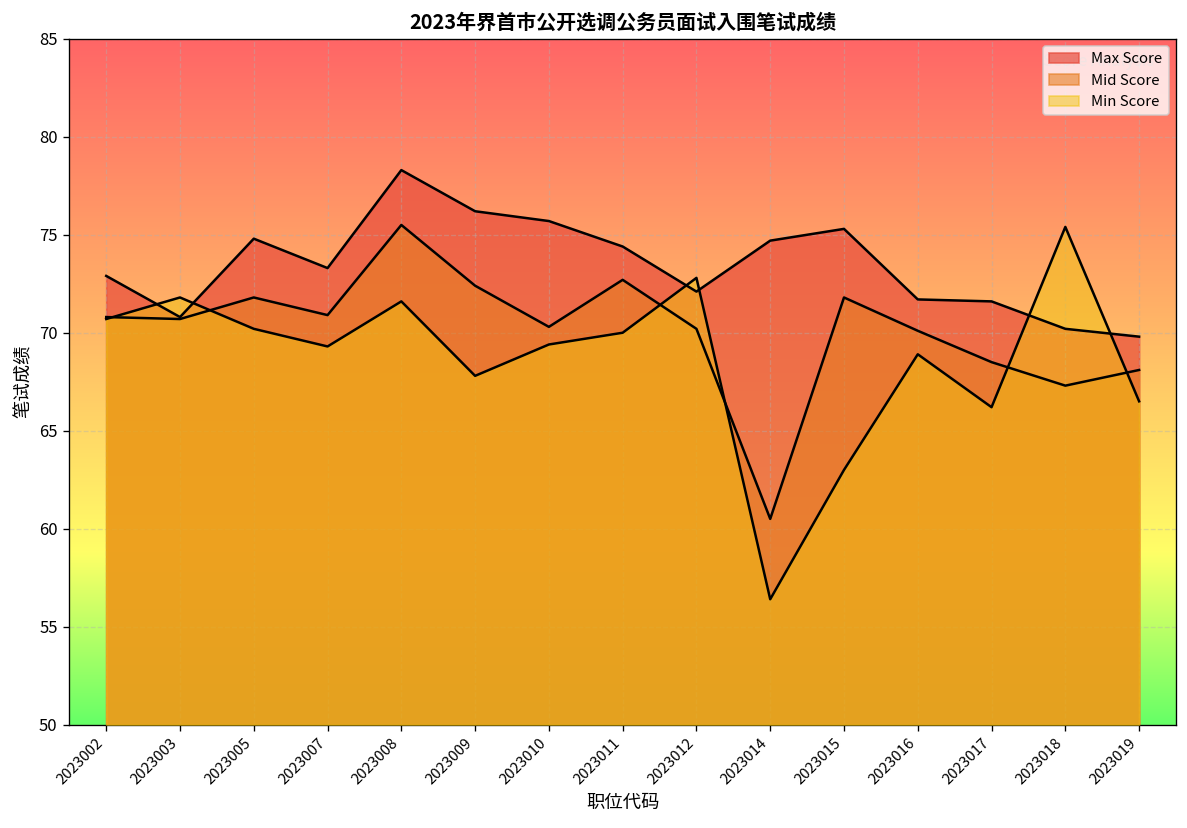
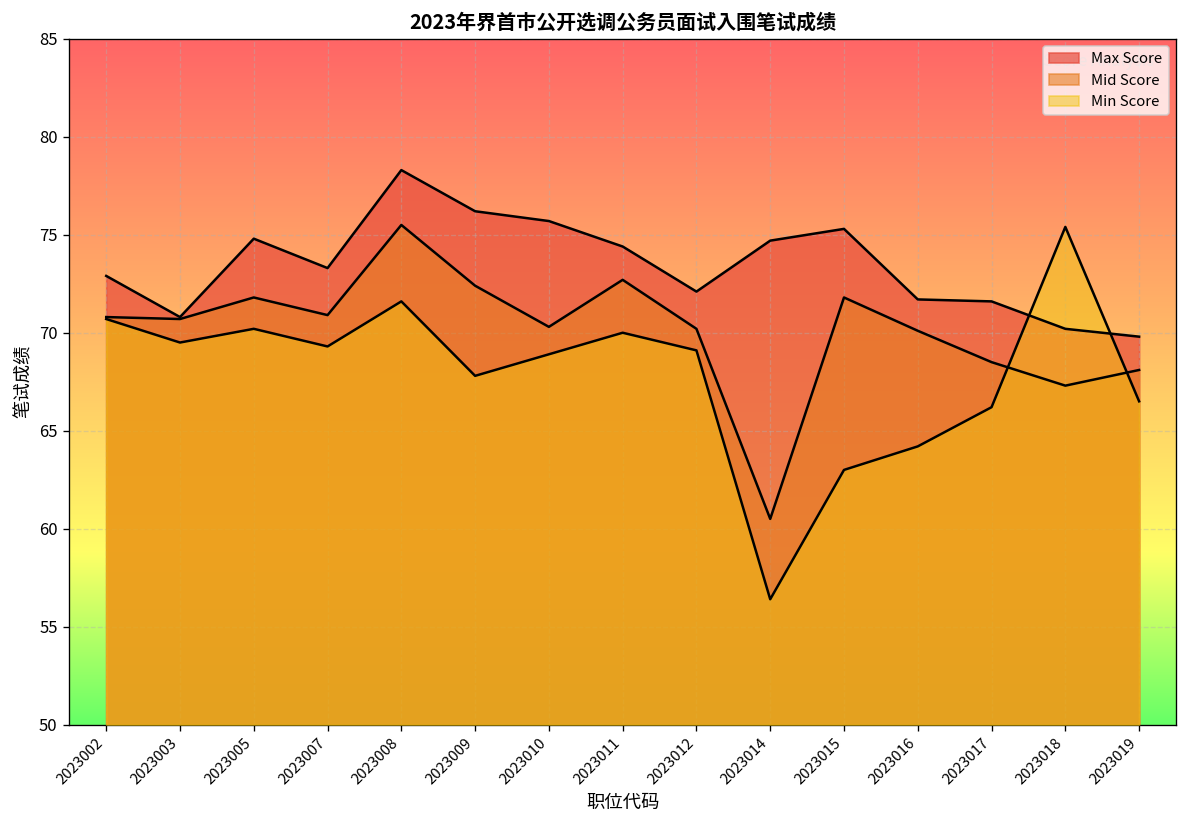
  {
    "Min Score": {
-     "2023003": 71.8,
+     "2023003": 69.5,
      "2023005": 70.2,
      "2023007": 69.3,
      "2023008": 71.6,
      "2023009": 67.8,
-     "2023010": 69.4,
+     "2023010": 68.9,
      "2023011": 70.0,
-     "2023012": 72.8,
+     "2023012": 69.1,
      "2023014": 56.4,
      "2023015": 63.0,
-     "2023016": 68.9,
+     "2023016": 64.2,
      "2023017": 66.2,
      "2023018": 75.4,
      "2023019": 66.5
    }
  }
